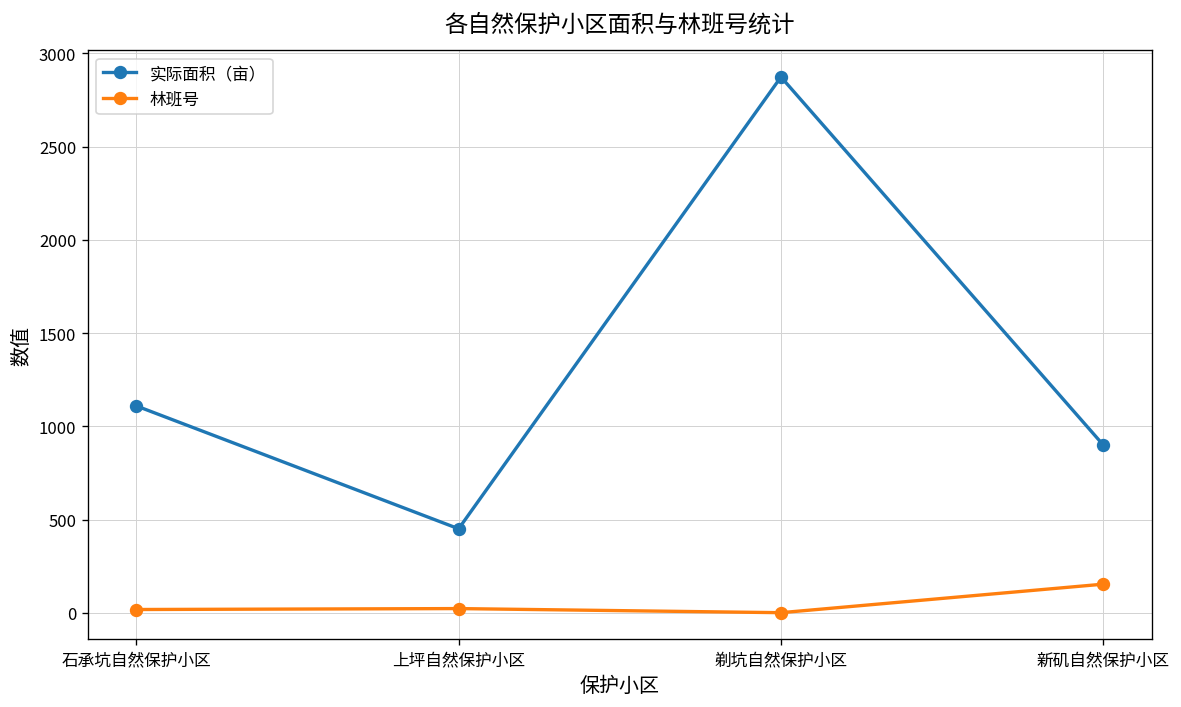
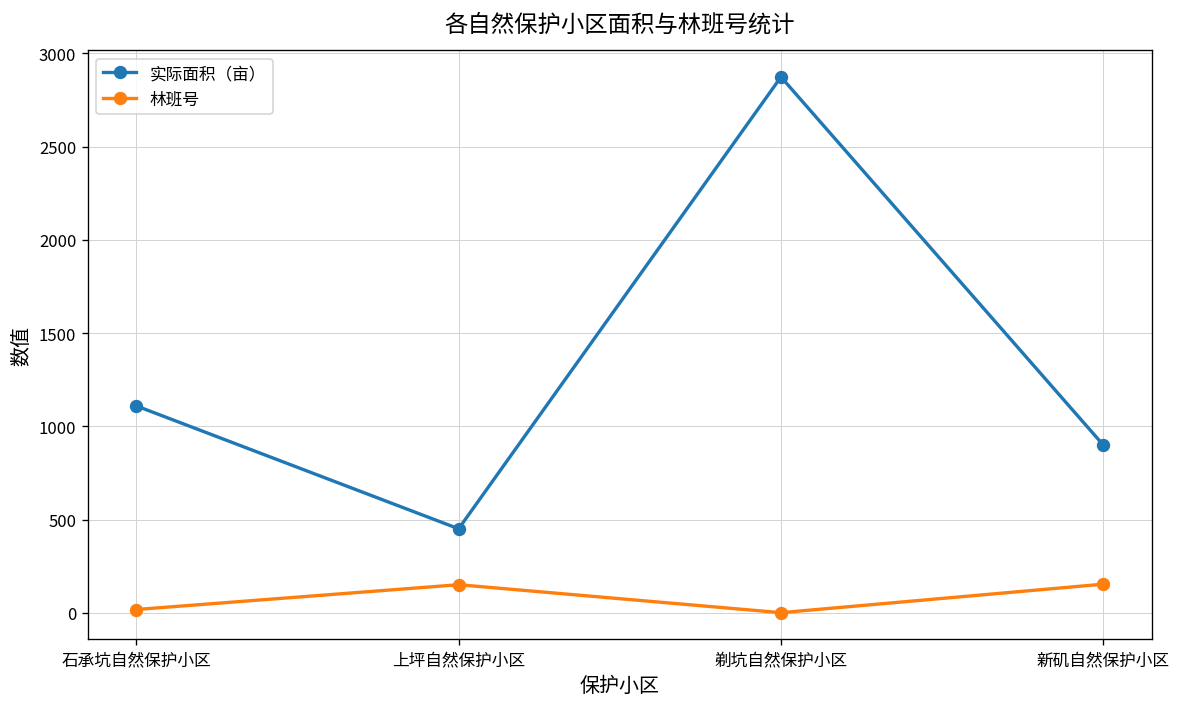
  {
    "实际面积（亩）": {
      "石承坑自然保护小区": 1110,
      "上坪自然保护小区": 450,
      "剃坑自然保护小区": 2870,
      "新矶自然保护小区": 900
    },
    "林班号": {
      "石承坑自然保护小区": 20,
-     "上坪自然保护小区": 20,
+     "上坪自然保护小区": 150,
      "剃坑自然保护小区": 0,
      "新矶自然保护小区": 150
    }
  }
